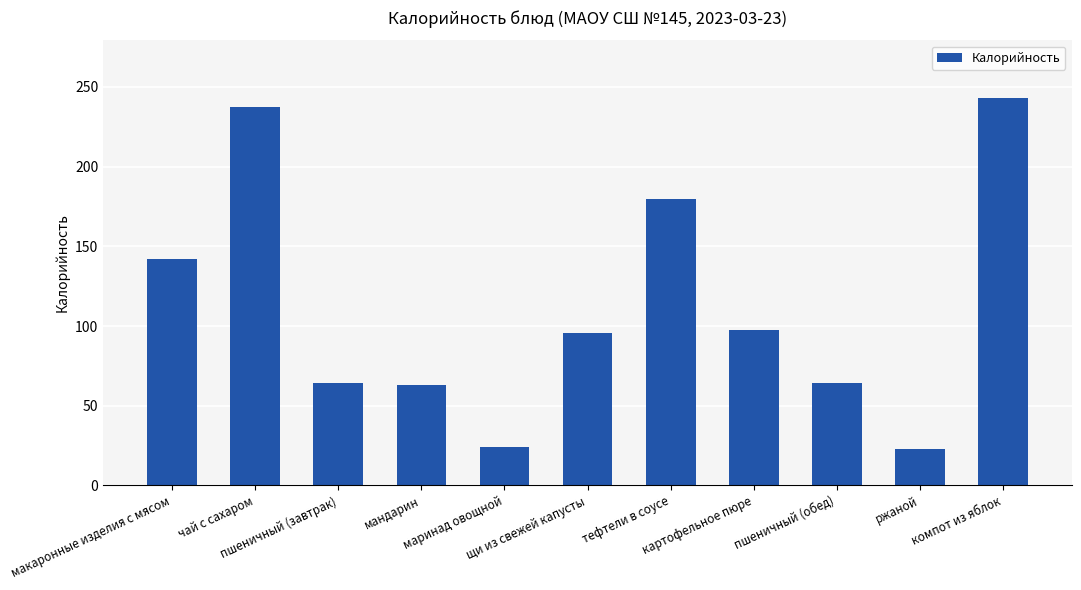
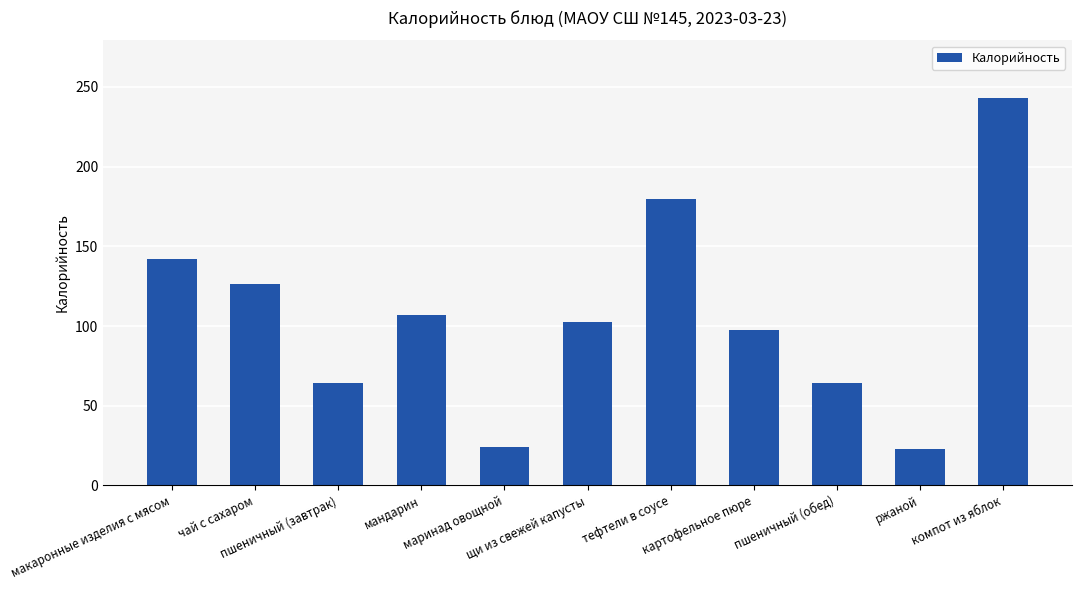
  {
    "макаронные изделия с мясом": 142,
-   "чай с сахаром": 237,
+   "чай с сахаром": 126,
    "пшеничный (завтрак)": 64,
-   "мандарин": 63,
+   "мандарин": 107,
    "маринад овощной": 24,
-   "щи из свежей капусты": 96,
+   "щи из свежей капусты": 103,
    "тефтели в соусе": 180,
    "картофельное пюре": 98,
    "пшеничный (обед)": 64,
    "ржаной": 23,
    "компот из яблок": 243
  }
